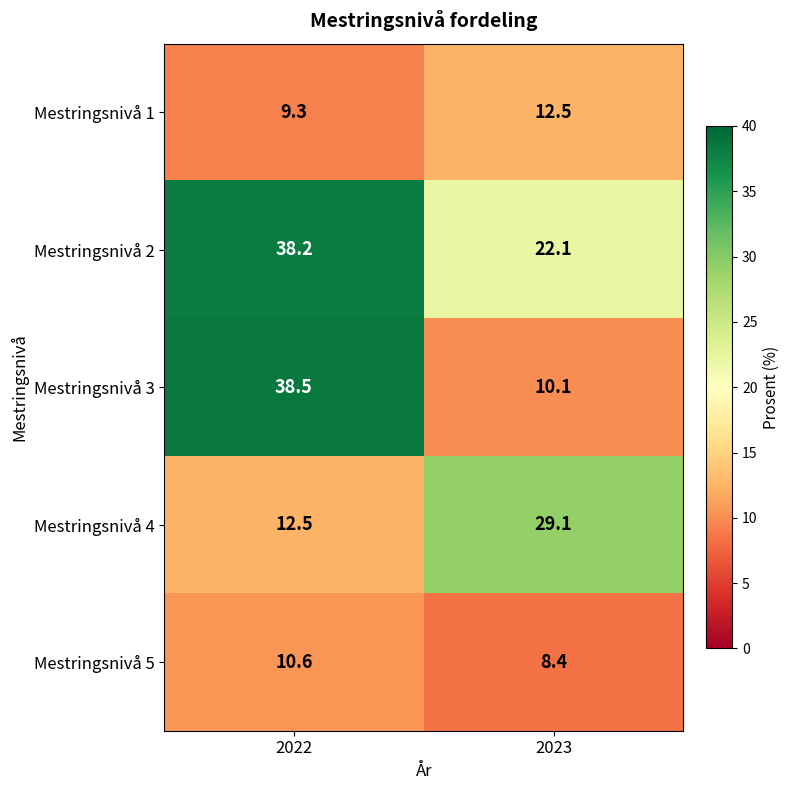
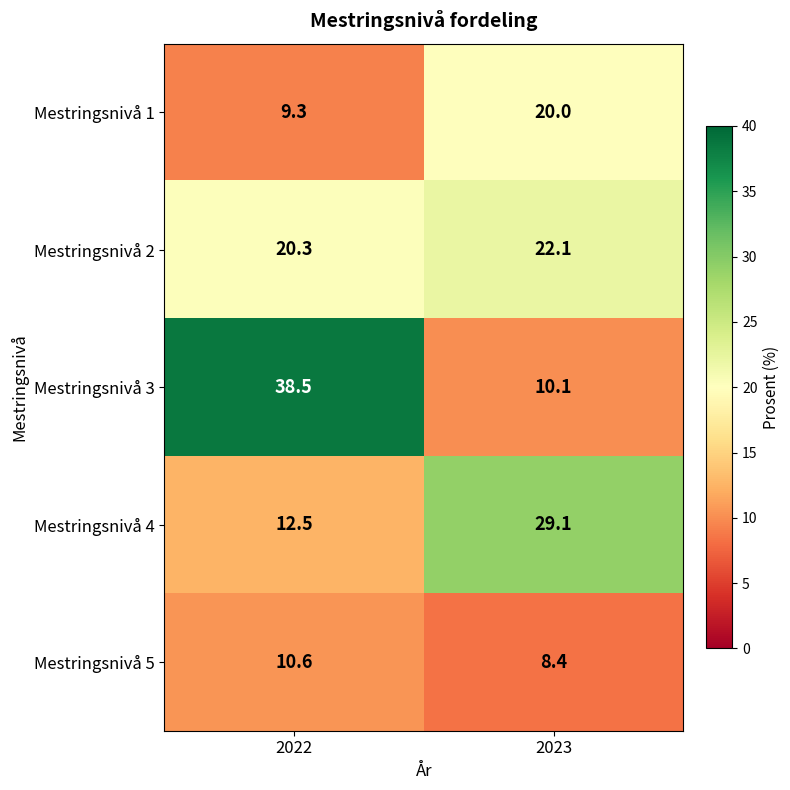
  {
    "Mestringsnivå 1": {
      "2022": 9.3,
-     "2023": 12.5
+     "2023": 20.0
    },
    "Mestringsnivå 2": {
-     "2022": 38.2,
+     "2022": 20.3,
      "2023": 22.1
    },
    "Mestringsnivå 3": {
      "2022": 38.5,
      "2023": 10.1
    },
    "Mestringsnivå 4": {
      "2022": 12.5,
      "2023": 29.1
    },
    "Mestringsnivå 5": {
      "2022": 10.6,
      "2023": 8.4
    }
  }
